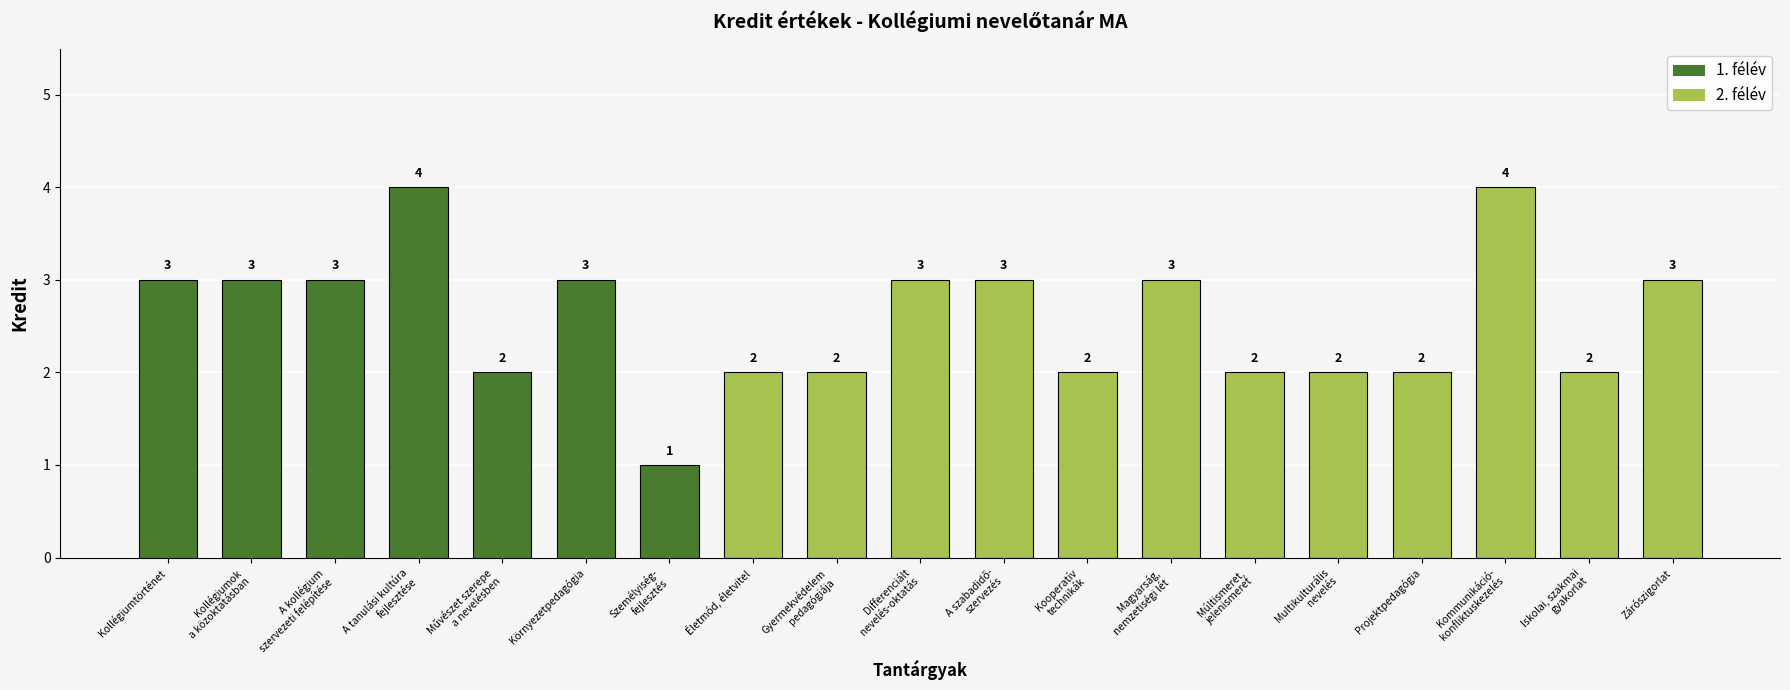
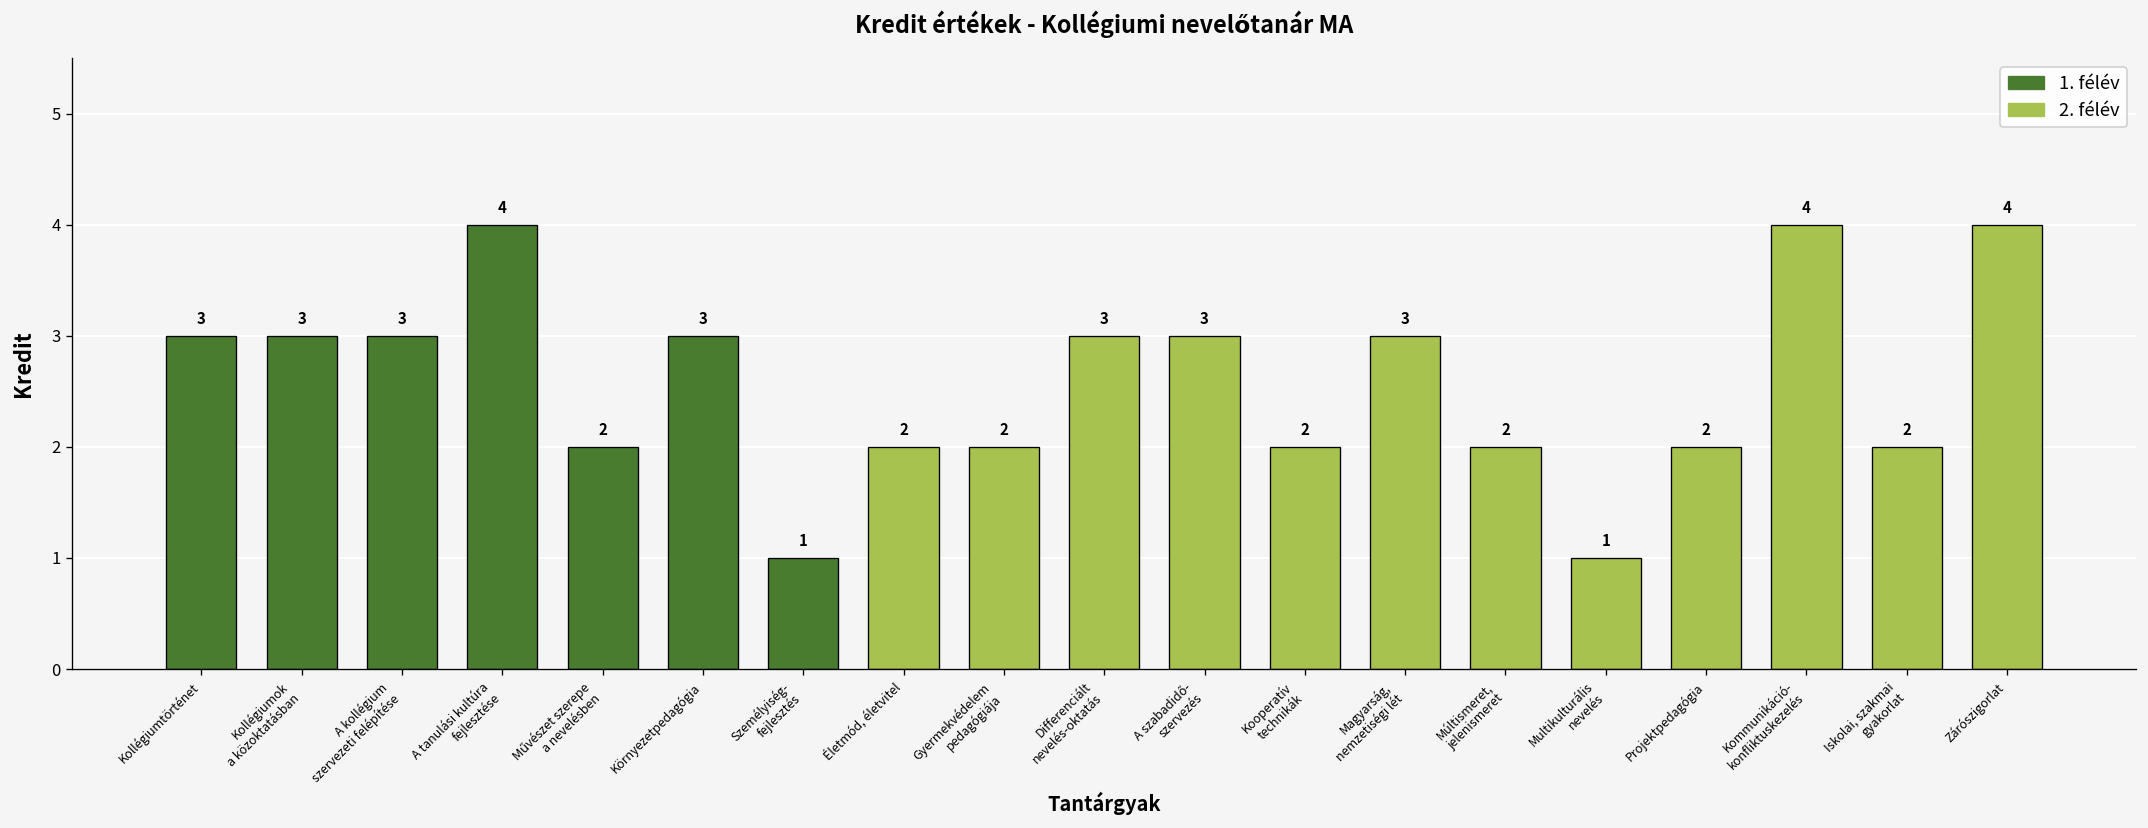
  {
    "Kollégiumtörténet": 3,
    "Kollégiumok a közoktatásban": 3,
    "A kollégium szervezeti felépítése": 3,
    "A tanulási kultúra fejlesztése": 4,
    "Művészet szerepe a nevelésben": 2,
    "Környezetpedagógia": 3,
    "Személyiség- fejlesztés": 1,
    "Életmód, életvitel": 2,
    "Gyermekvédelem pedagógiája": 2,
    "Differenciált nevelés-oktatás": 3,
    "A szabadidő- szervezés": 3,
    "Kooperatív technikák": 2,
    "Magyarság, nemzetiségi lét": 3,
    "Múltismeret, jelenismeret": 2,
-   "Multikulturális nevelés": 2,
+   "Multikulturális nevelés": 1,
    "Projektpedagógia": 2,
    "Kommunikáció- konfliktuskezelés": 4,
    "Iskolai, szakmai gyakorlat": 2,
-   "Zárószigorlat": 3
+   "Zárószigorlat": 4
  }
